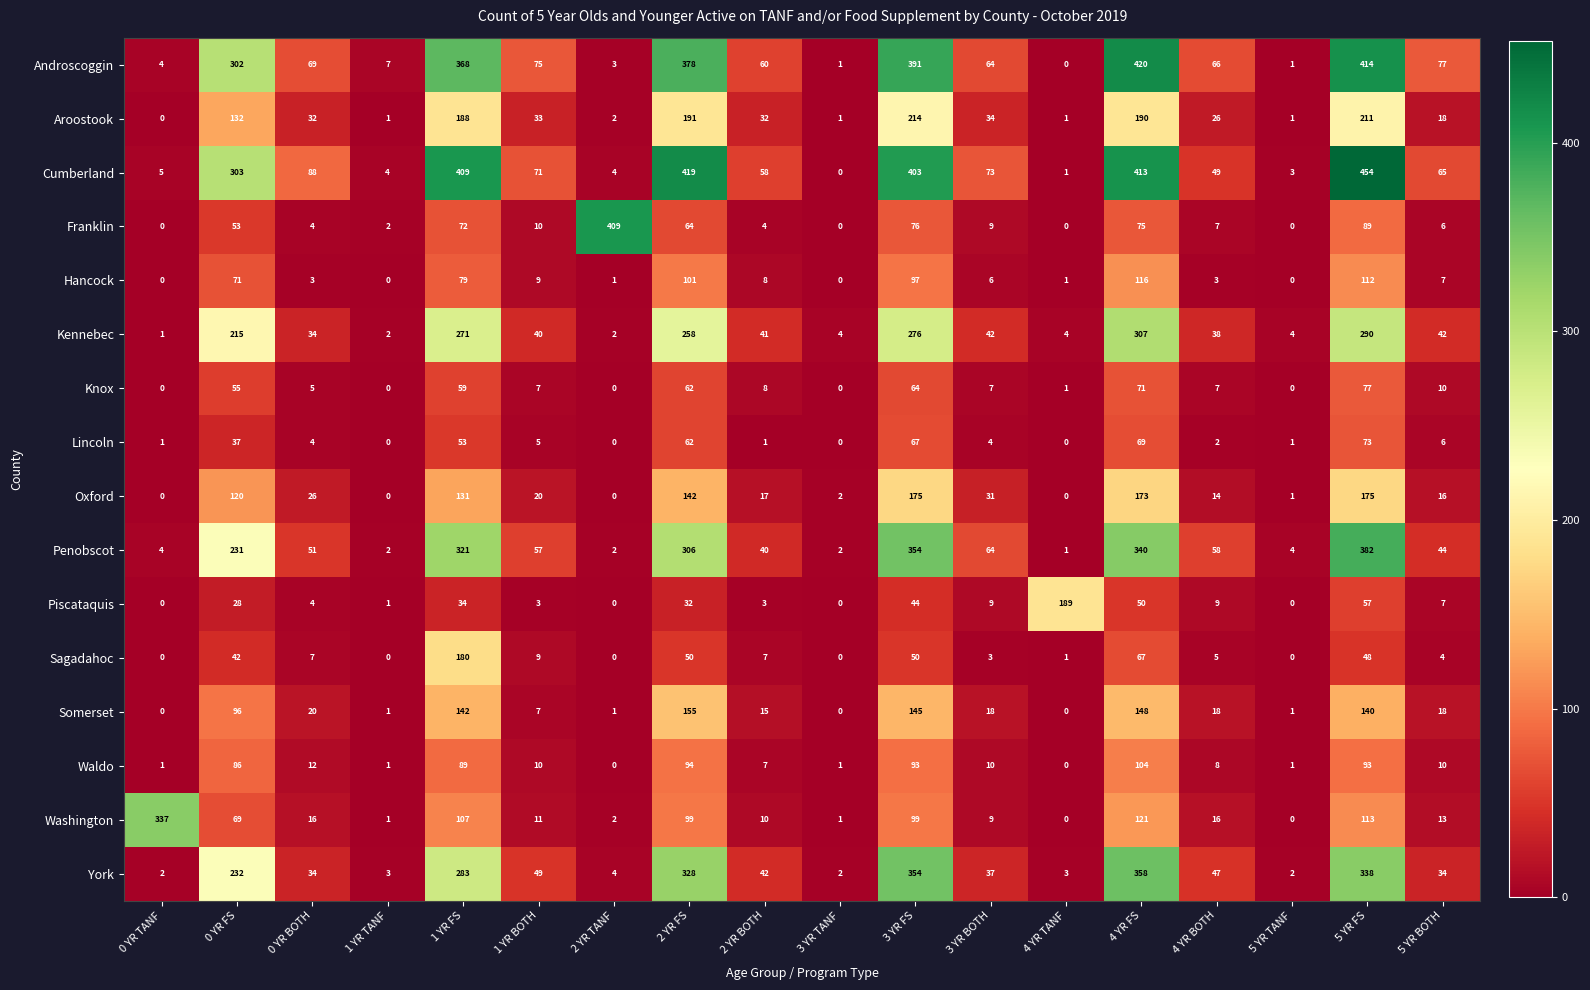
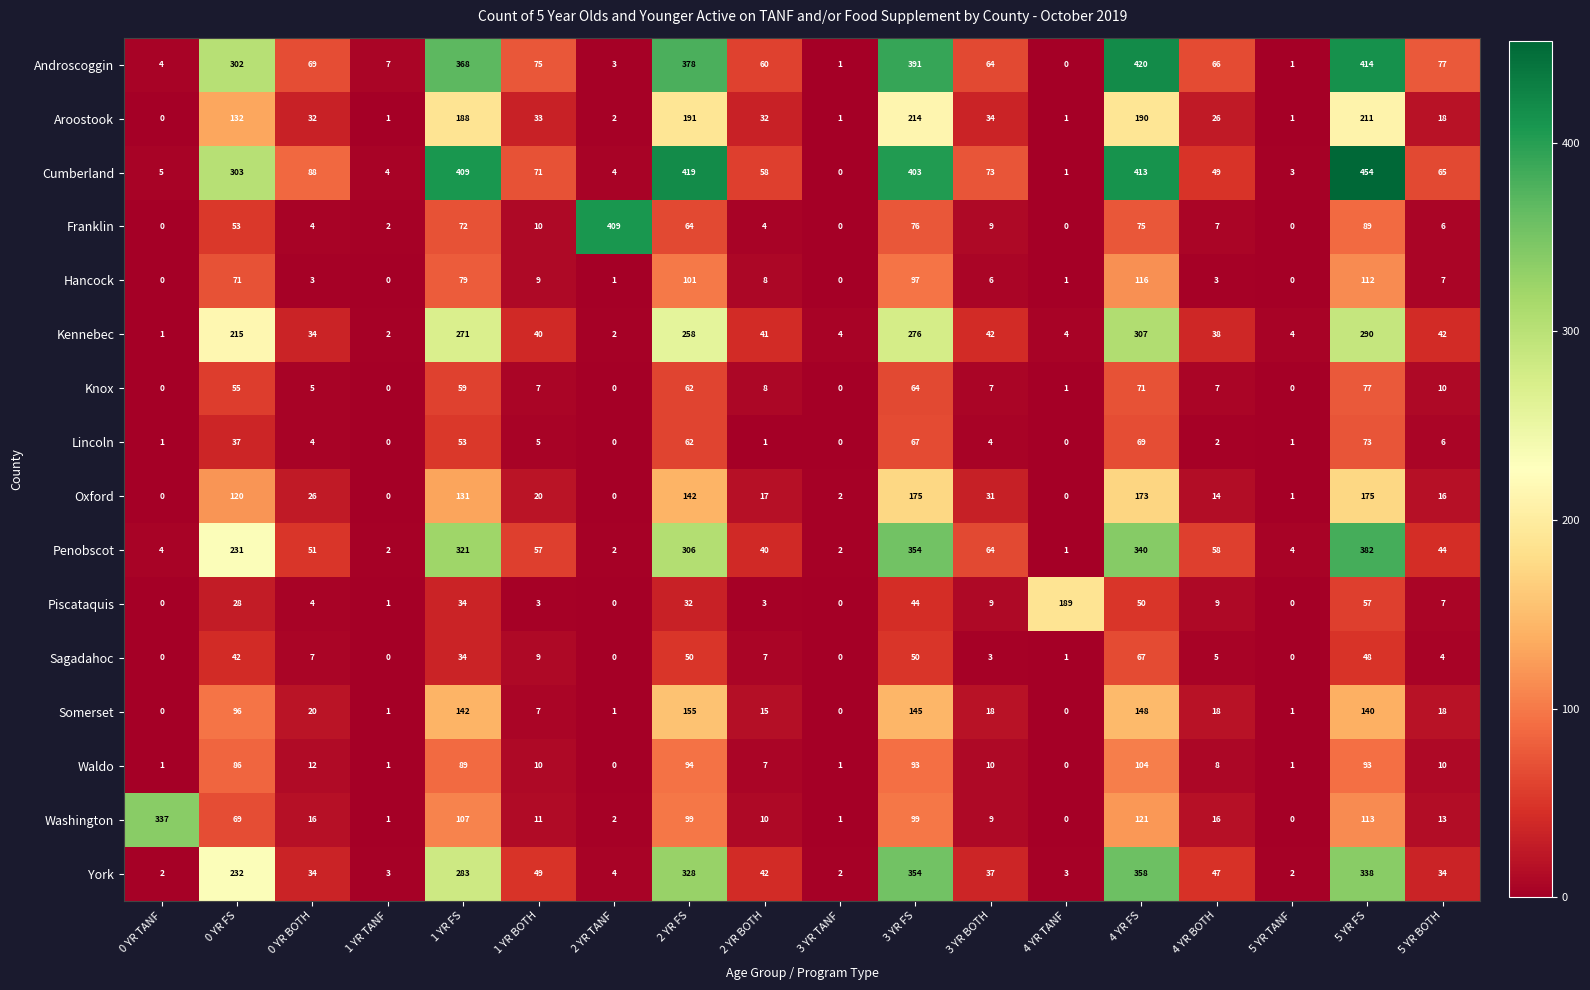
  {
    "Sagadahoc": {
      "0 YR TANF": 0,
      "0 YR FS": 42,
      "0 YR BOTH": 7,
      "1 YR TANF": 0,
-     "1 YR FS": 180,
+     "1 YR FS": 34,
      "1 YR BOTH": 9,
      "2 YR TANF": 0,
      "2 YR FS": 50,
      "2 YR BOTH": 7,
      "3 YR TANF": 0,
      "3 YR FS": 50,
      "3 YR BOTH": 3,
      "4 YR TANF": 1,
      "4 YR FS": 67,
      "4 YR BOTH": 5,
      "5 YR TANF": 0,
      "5 YR FS": 48,
      "5 YR BOTH": 4
    }
  }
